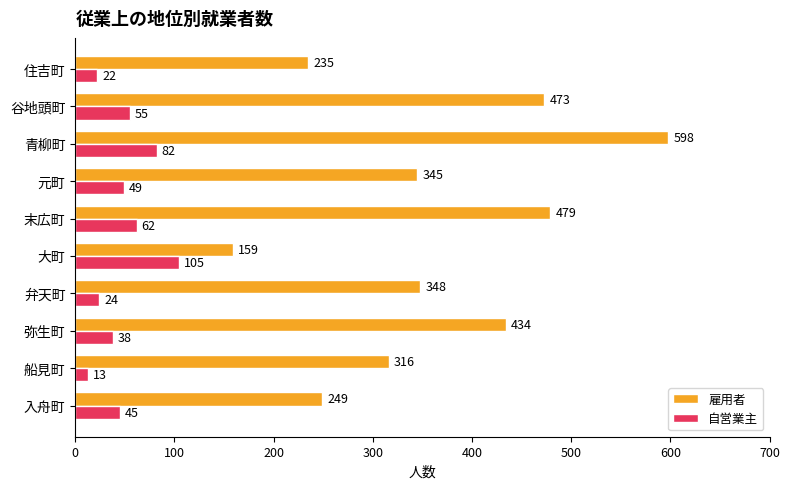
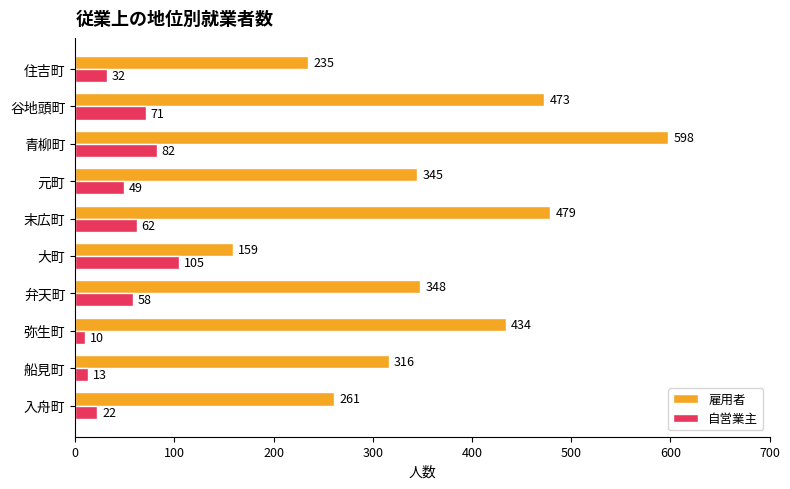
  {
    "雇用者": {
      "住吉町": 235,
      "谷地頭町": 473,
      "青柳町": 598,
      "元町": 345,
      "末広町": 479,
      "大町": 159,
      "弁天町": 348,
      "弥生町": 434,
      "船見町": 316,
-     "入舟町": 249
+     "入舟町": 261
    },
    "自営業主": {
-     "住吉町": 22,
-     "谷地頭町": 55,
+     "住吉町": 32,
+     "谷地頭町": 71,
      "青柳町": 82,
      "元町": 49,
      "末広町": 62,
      "大町": 105,
-     "弁天町": 24,
-     "弥生町": 38,
+     "弁天町": 58,
+     "弥生町": 10,
      "船見町": 13,
-     "入舟町": 45
+     "入舟町": 22
    }
  }
